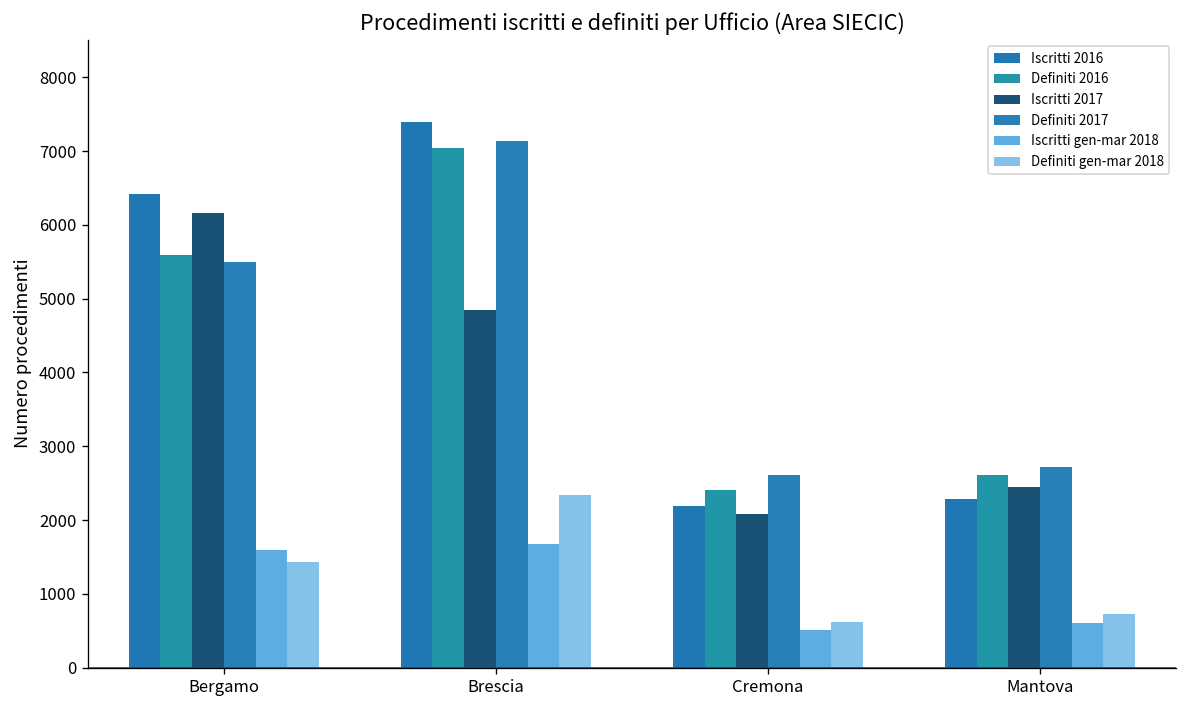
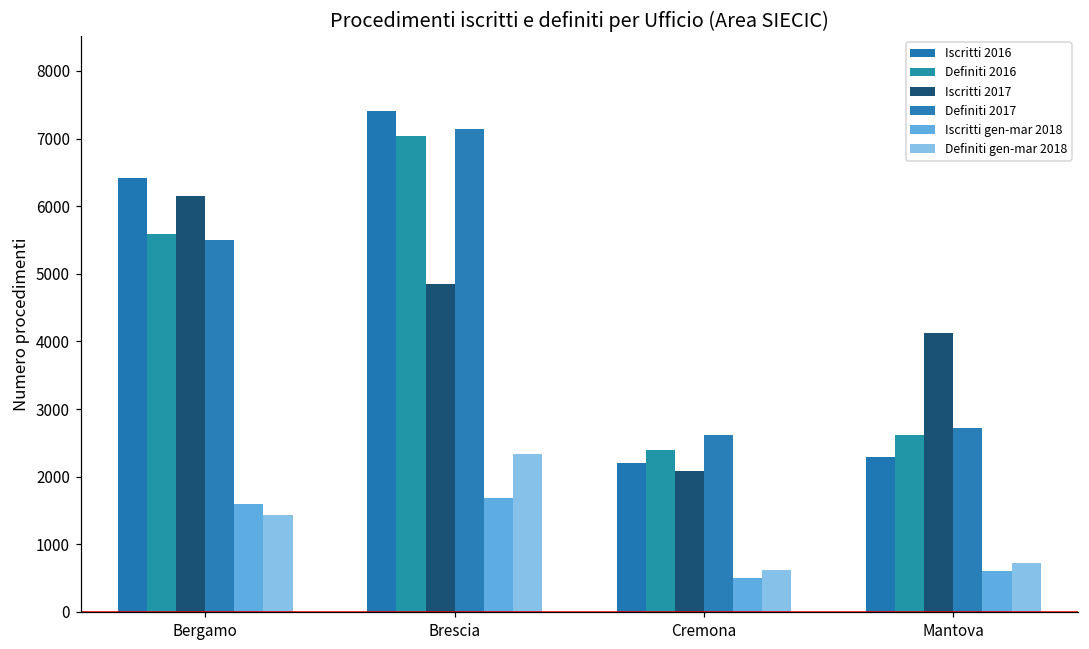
  {
    "Iscritti 2017": {
      "Bergamo": 6200,
      "Brescia": 4800,
      "Cremona": 2100,
-     "Mantova": 2400
+     "Mantova": 4100
    }
  }
